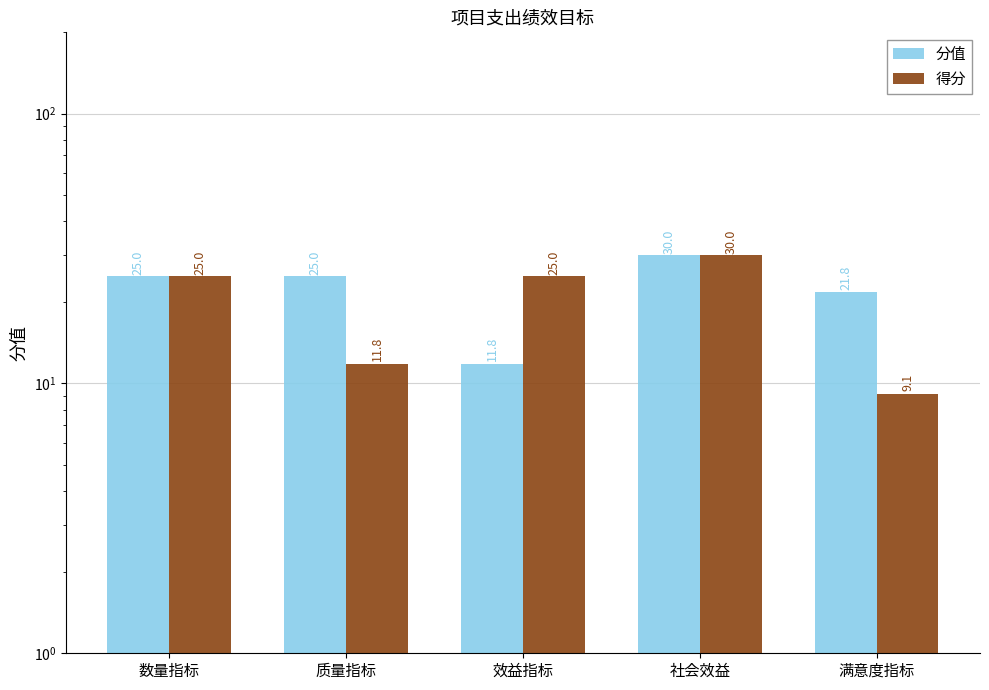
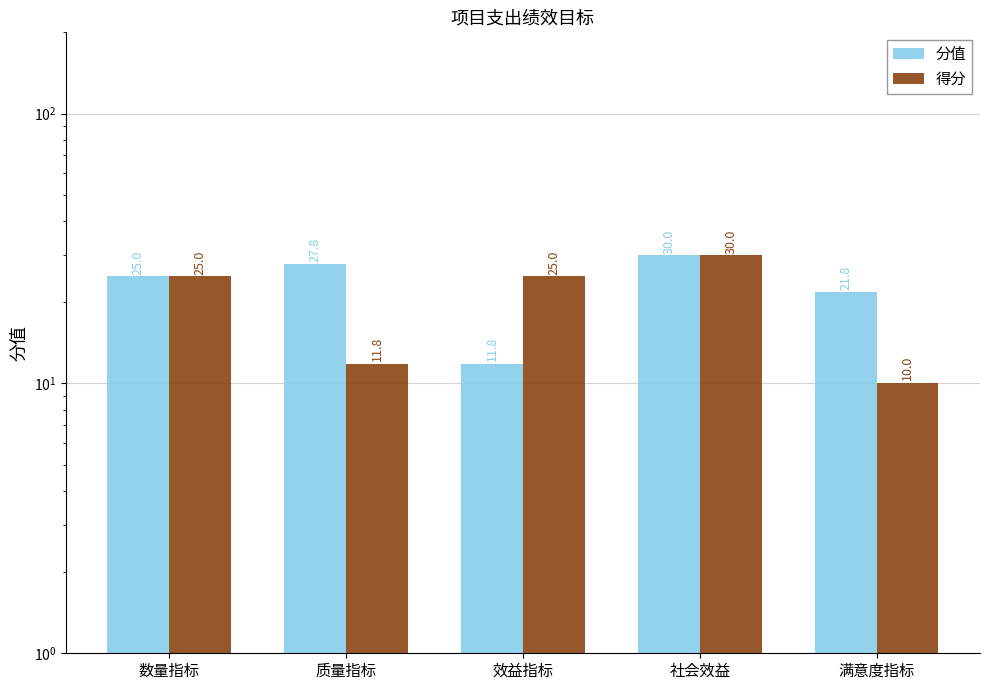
  {
    "分值": {
      "数量指标": 25.0,
-     "质量指标": 25.0,
+     "质量指标": 27.8,
      "效益指标": 11.8,
      "社会效益": 30.0,
      "满意度指标": 21.8
    },
    "得分": {
      "数量指标": 25.0,
      "质量指标": 11.8,
      "效益指标": 25.0,
      "社会效益": 30.0,
-     "满意度指标": 9.1
+     "满意度指标": 10.0
    }
  }
